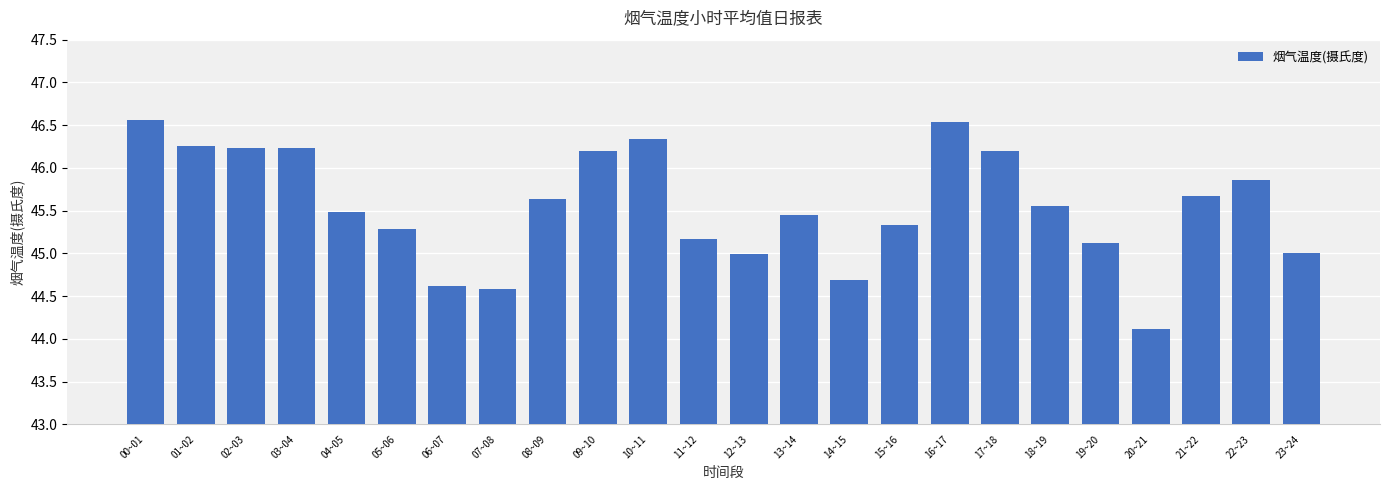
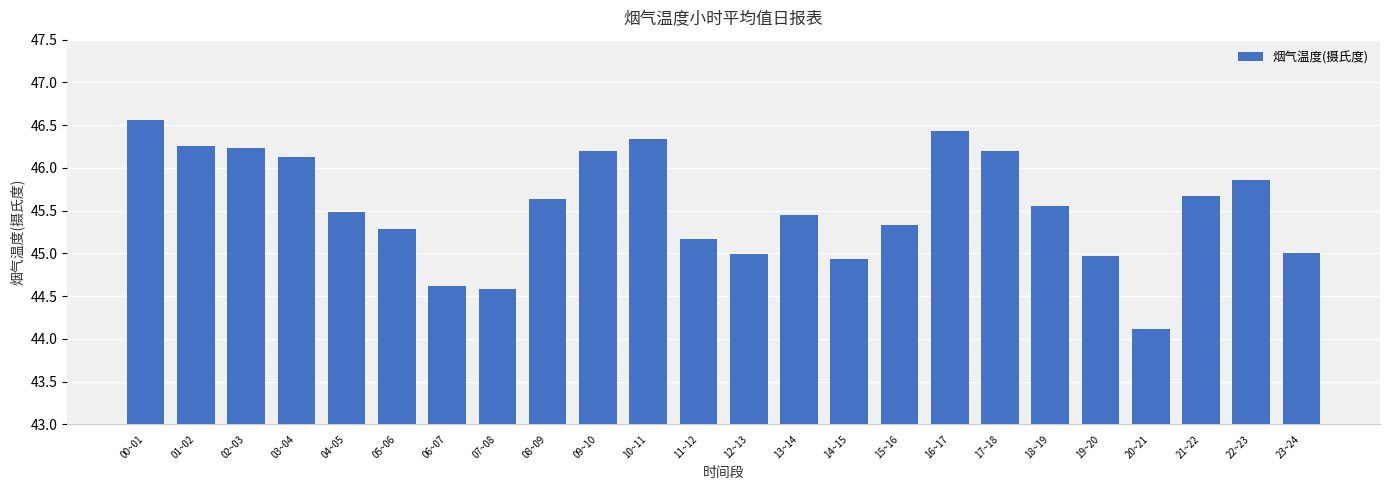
  {
    "00~01": 46.6,
    "01~02": 46.3,
    "02~03": 46.2,
-   "03~04": 46.2,
+   "03~04": 46.1,
    "04~05": 45.5,
    "05~06": 45.3,
    "06~07": 44.6,
    "07~08": 44.6,
    "08~09": 45.6,
    "09~10": 46.2,
    "10~11": 46.3,
    "11~12": 45.2,
    "12~13": 45.0,
    "13~14": 45.4,
-   "14~15": 44.7,
+   "14~15": 44.9,
    "15~16": 45.3,
-   "16~17": 46.5,
+   "16~17": 46.4,
    "17~18": 46.2,
    "18~19": 45.6,
-   "19~20": 45.1,
+   "19~20": 45.0,
    "20~21": 44.1,
    "21~22": 45.7,
    "22~23": 45.9,
    "23~24": 45.0
  }
